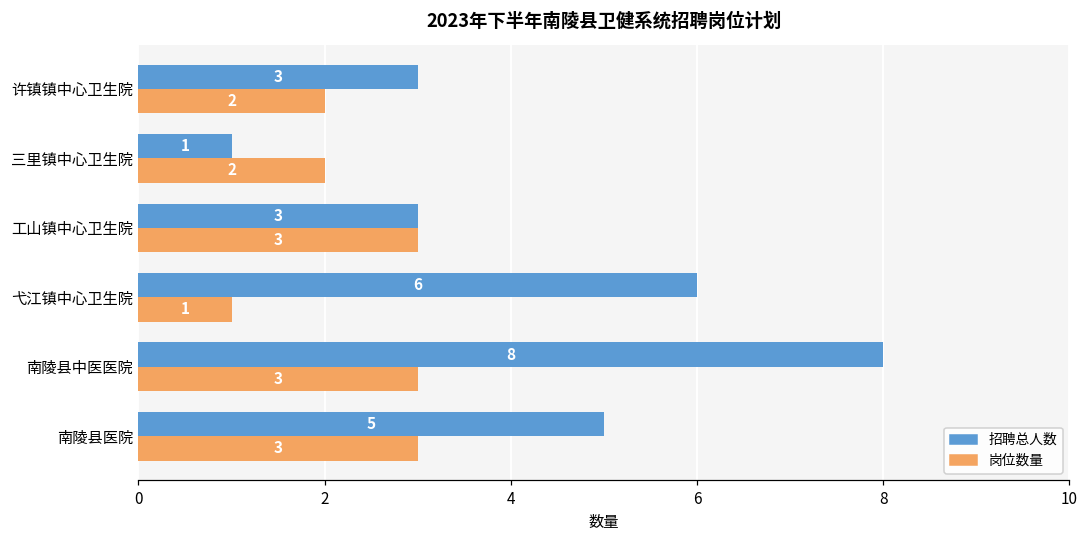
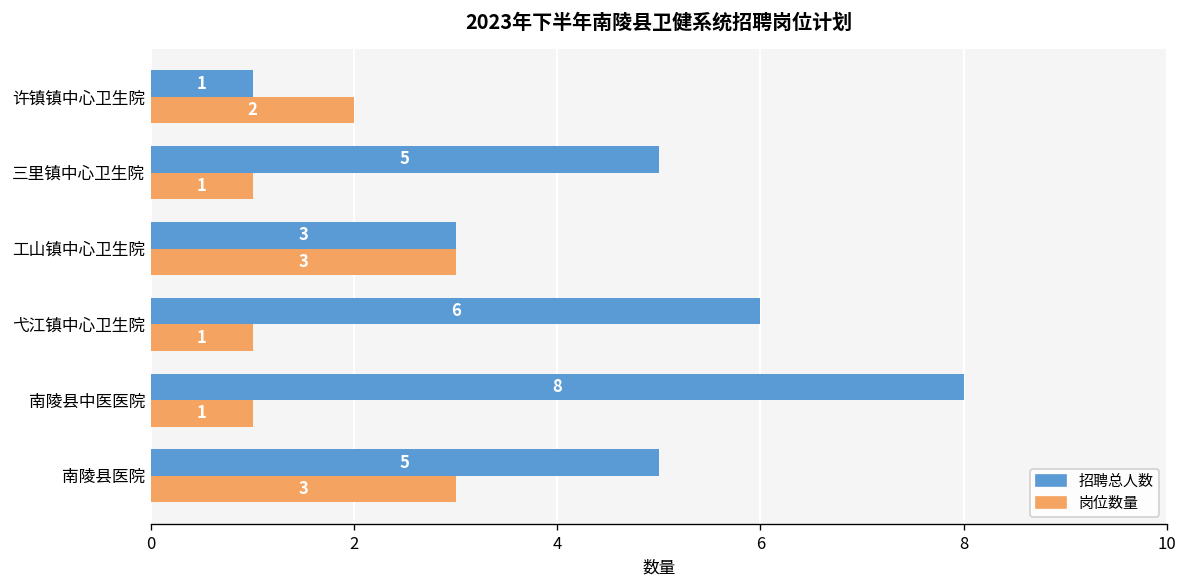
  {
    "招聘总人数": {
-     "许镇镇中心卫生院": 3,
-     "三里镇中心卫生院": 1,
+     "许镇镇中心卫生院": 1,
+     "三里镇中心卫生院": 5,
      "工山镇中心卫生院": 3,
      "弋江镇中心卫生院": 6,
      "南陵县中医医院": 8,
      "南陵县医院": 5
    },
    "岗位数量": {
      "许镇镇中心卫生院": 2,
-     "三里镇中心卫生院": 2,
+     "三里镇中心卫生院": 1,
      "工山镇中心卫生院": 3,
      "弋江镇中心卫生院": 1,
-     "南陵县中医医院": 3,
+     "南陵县中医医院": 1,
      "南陵县医院": 3
    }
  }
